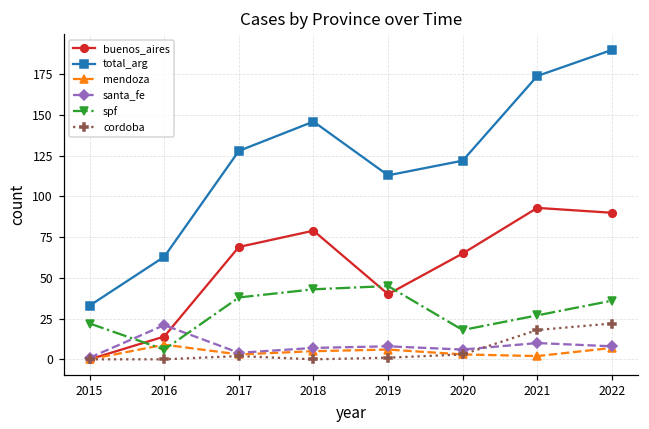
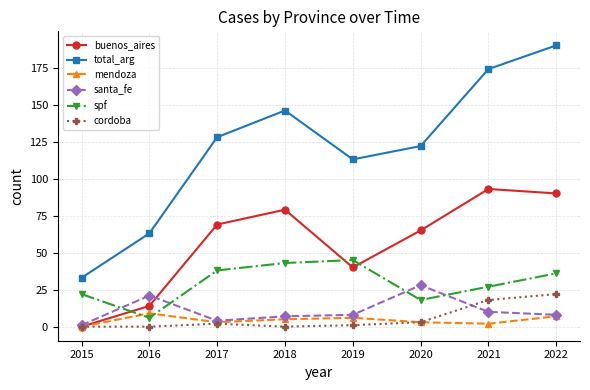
  {
    "buenos_aires": {
      "2016": 14,
      "2017": 69,
      "2018": 79,
      "2019": 40,
      "2020": 65,
      "2021": 93,
      "2022": 90
    },
    "total_arg": {
      "2015": 33,
      "2016": 63,
      "2017": 128,
      "2018": 146,
      "2019": 113,
      "2020": 122,
      "2021": 174,
      "2022": 190
    },
    "mendoza": {
      "2016": 9,
      "2018": 5,
      "2019": 6,
      "2021": 2
    },
    "santa_fe": {
      "2016": 21,
      "2018": 7,
      "2019": 8,
-     "2020": 6,
+     "2020": 28,
      "2021": 10
    },
    "spf": {
      "2015": 22,
      "2016": 6,
      "2017": 38,
      "2018": 43,
      "2019": 45,
      "2020": 18,
      "2021": 27,
      "2022": 36
    },
    "cordoba": {
      "2016": 0,
      "2018": 0,
      "2019": 1,
      "2021": 18,
      "2022": 22
    }
  }
